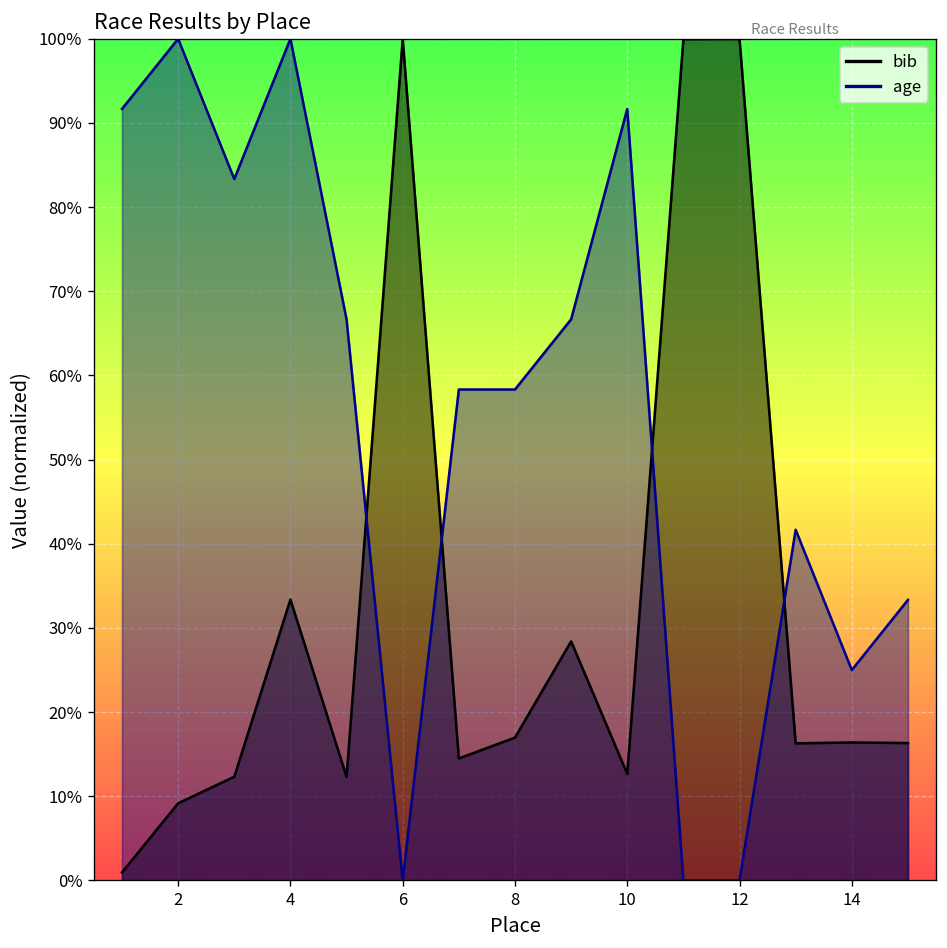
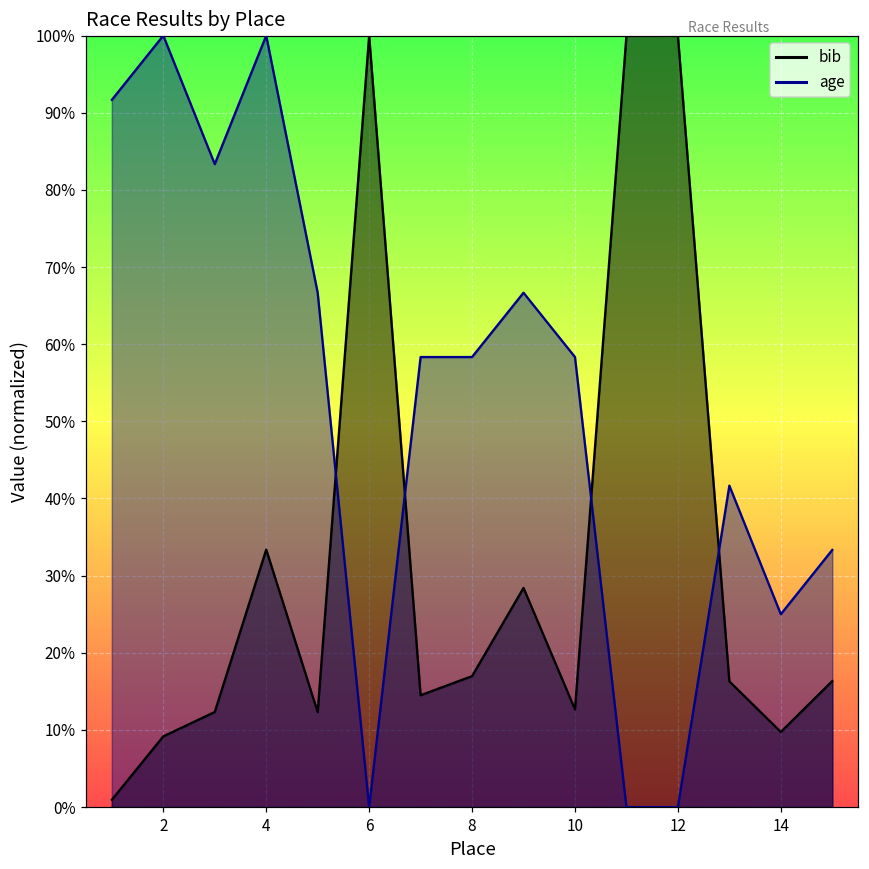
  {
    "bib": {
      "2": "9%",
      "4": "33%",
      "6": "100%",
      "8": "17%",
      "10": "13%",
      "12": "100%",
-     "14": "16%"
+     "14": "10%"
    },
    "age": {
      "2": "100%",
      "4": "100%",
      "6": "0%",
      "8": "58%",
-     "10": "92%",
+     "10": "58%",
      "12": "0%",
      "14": "25%"
    }
  }
